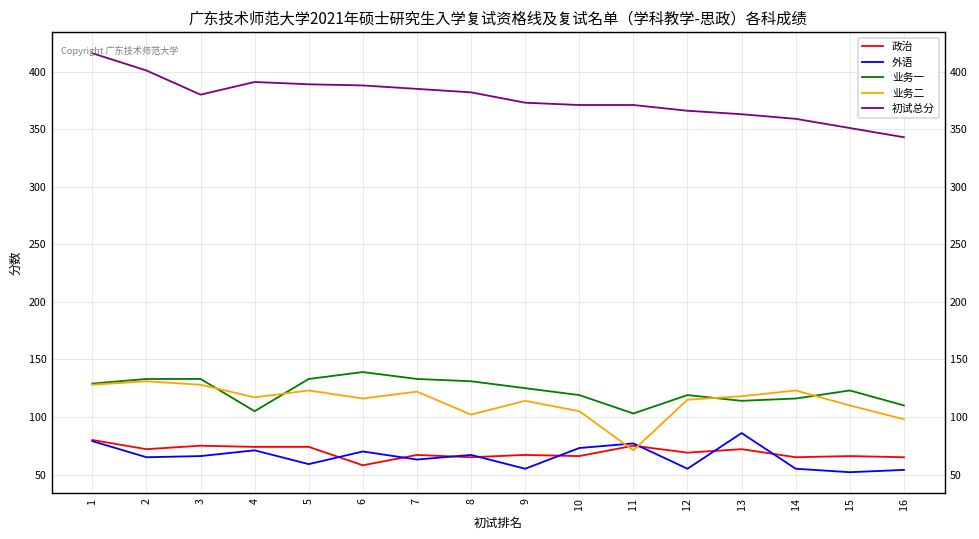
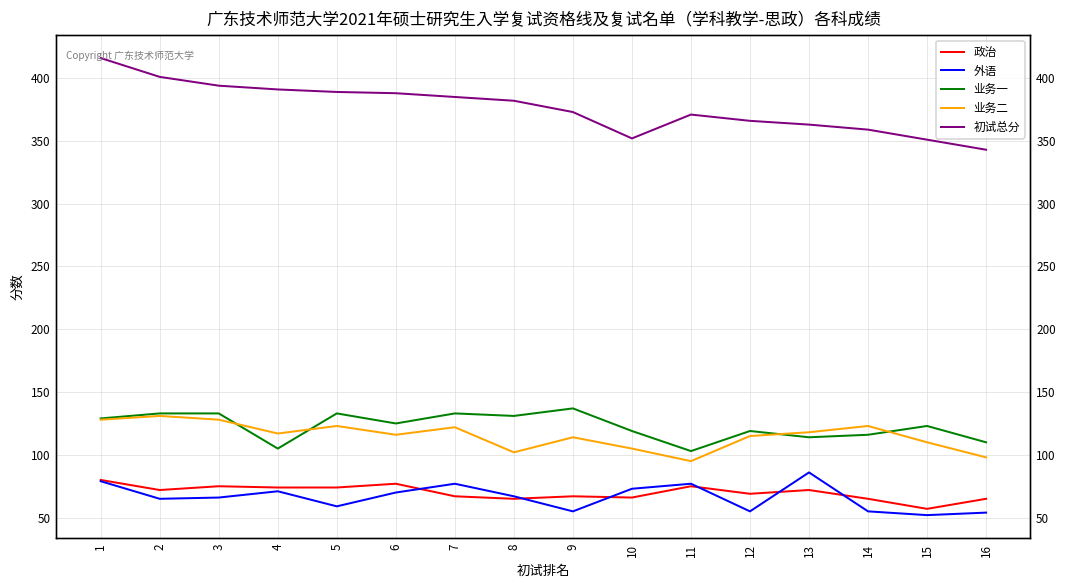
  {
    "政治": {
      "2": 72,
      "3": 75,
      "4": 74,
      "5": 74,
-     "6": 58,
+     "6": 77,
      "7": 67,
      "9": 67,
      "10": 66,
      "12": 69,
      "13": 72,
      "14": 65,
-     "15": 66,
+     "15": 57,
      "16": 65
    },
    "外语": {
      "2": 65,
      "3": 66,
      "4": 71,
      "5": 59,
      "6": 70,
-     "7": 63,
+     "7": 77,
      "9": 55,
      "10": 73,
      "12": 55,
      "13": 86,
      "14": 55,
      "15": 52,
      "16": 54
    },
    "业务一": {
      "3": 133,
      "4": 105,
      "5": 133,
-     "6": 139,
+     "6": 125,
      "7": 133,
      "8": 131,
-     "9": 125,
+     "9": 137,
      "10": 119,
      "11": 103,
      "12": 119,
      "13": 114,
      "14": 116,
      "15": 123,
      "16": 110
    },
    "业务二": {
      "3": 128,
      "4": 117,
      "5": 123,
      "6": 116,
      "7": 122,
      "8": 102,
      "9": 114,
      "10": 105,
-     "11": 71,
+     "11": 95,
      "12": 115,
      "13": 118,
      "14": 123,
      "15": 110,
      "16": 98
    },
    "初试总分": {
      "1": 416,
      "2": 401,
-     "3": 380,
+     "3": 394,
      "4": 391,
      "5": 389,
      "6": 388,
      "7": 385,
      "8": 382,
      "9": 373,
-     "10": 371,
+     "10": 352,
      "11": 371,
      "12": 366,
      "13": 363,
      "14": 359,
      "15": 351,
      "16": 343
    }
  }
